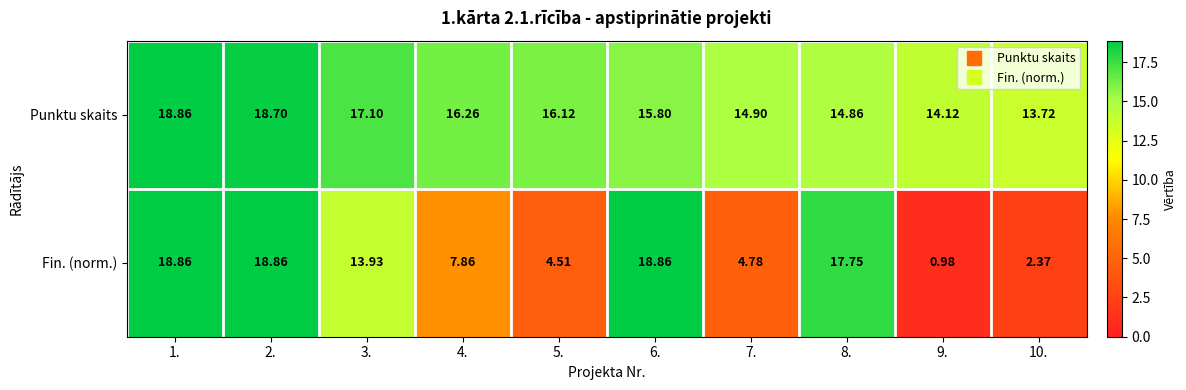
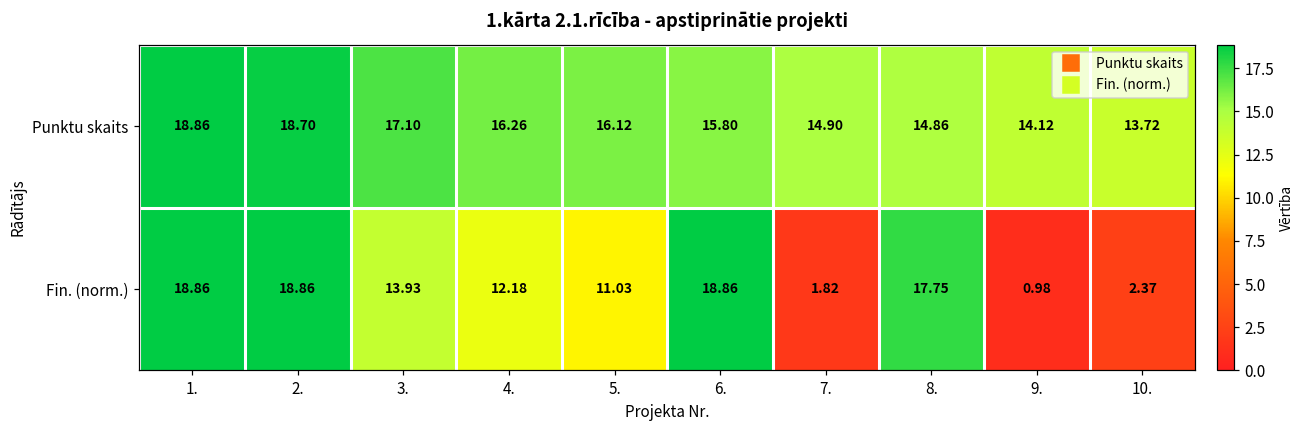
  {
    "Punktu skaits": {
      "1.": 18.86,
      "2.": 18.70,
      "3.": 17.10,
      "4.": 16.26,
      "5.": 16.12,
      "6.": 15.80,
      "7.": 14.90,
      "8.": 14.86,
      "9.": 14.12,
      "10.": 13.72
    },
    "Fin. (norm.)": {
      "1.": 18.86,
      "2.": 18.86,
      "3.": 13.93,
-     "4.": 7.86,
-     "5.": 4.51,
+     "4.": 12.18,
+     "5.": 11.03,
      "6.": 18.86,
-     "7.": 4.78,
+     "7.": 1.82,
      "8.": 17.75,
      "9.": 0.98,
      "10.": 2.37
    }
  }
